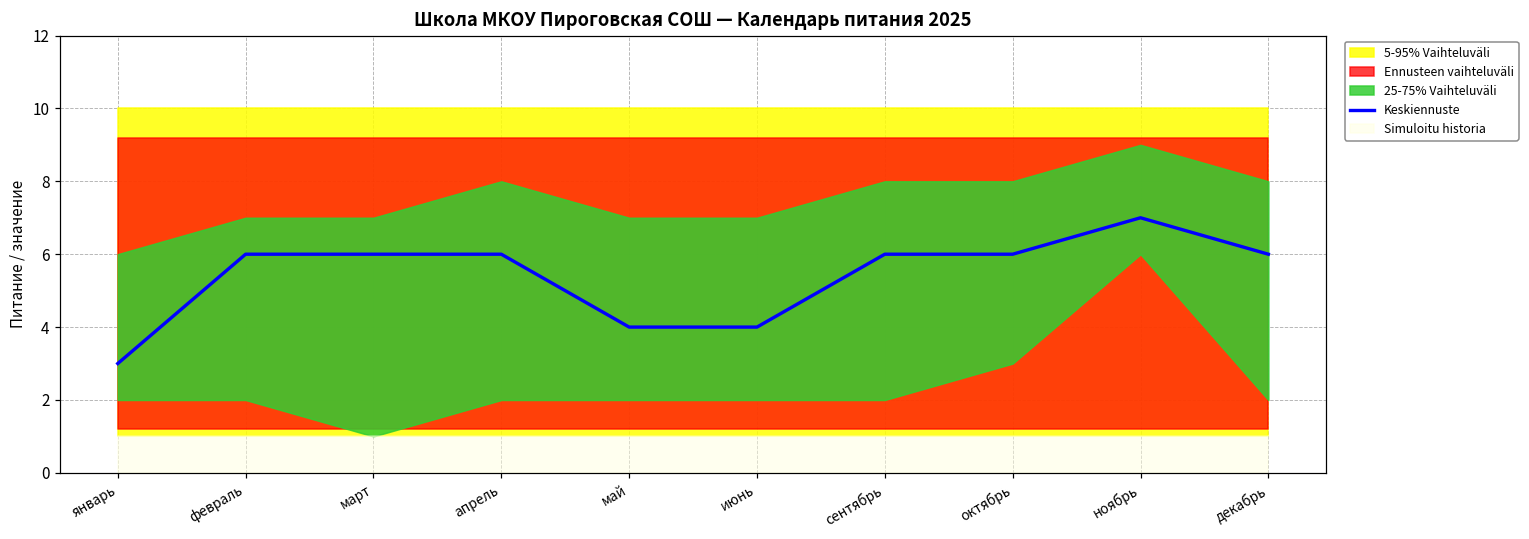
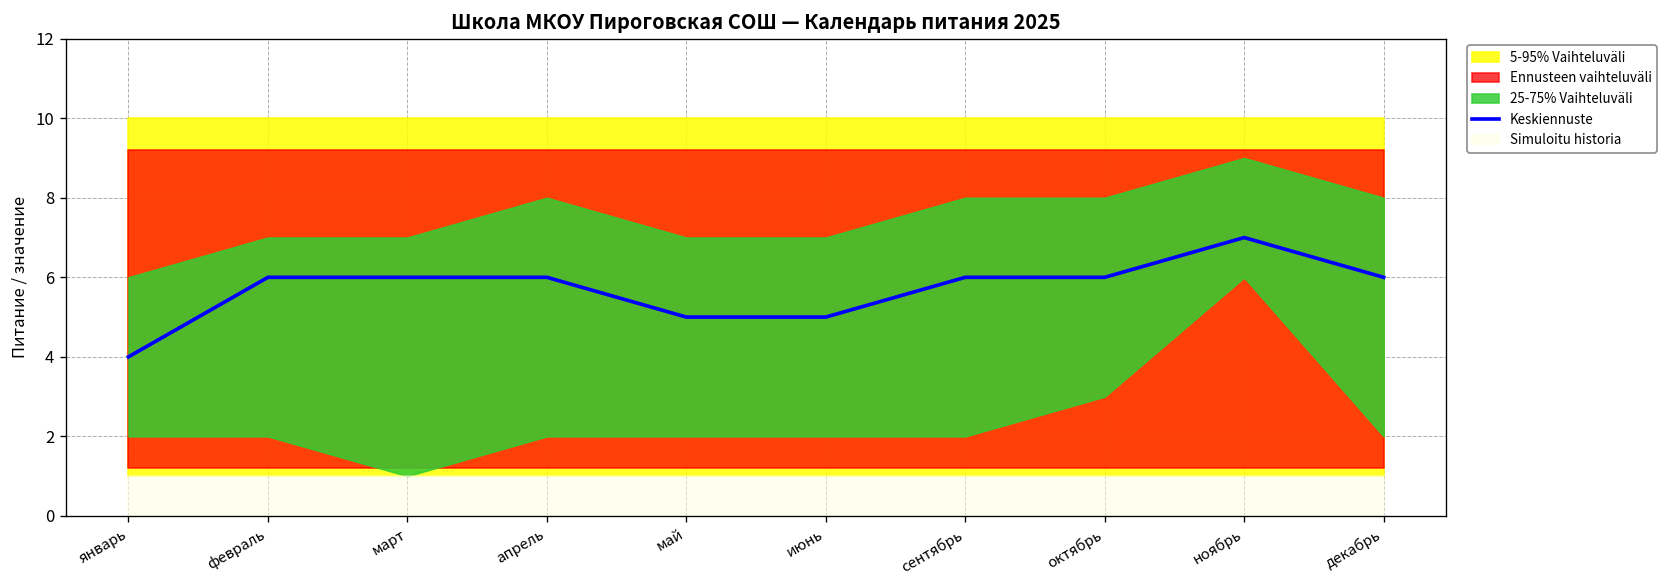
  {
    "Keskiennuste": {
-     "январь": 3,
+     "январь": 4,
      "февраль": 6,
      "март": 6,
      "апрель": 6,
-     "май": 4,
-     "июнь": 4,
+     "май": 5,
+     "июнь": 5,
      "сентябрь": 6,
      "октябрь": 6,
      "ноябрь": 7,
      "декабрь": 6
    },
    "Ennusteen vaihteluväli": {
      "январь": 9.2,
      "февраль": 9.2,
      "март": 9.2,
      "апрель": 9.2,
      "май": 9.2,
      "июнь": 9.2,
      "сентябрь": 9.2,
      "октябрь": 9.2,
      "ноябрь": 9.2,
      "декабрь": 9.2
    },
    "Simuloitu historia": {
      "январь": 1,
      "февраль": 1,
      "март": 1,
      "апрель": 1,
      "май": 1,
      "июнь": 1,
      "сентябрь": 1,
      "октябрь": 1,
      "ноябрь": 1,
      "декабрь": 1
    }
  }
